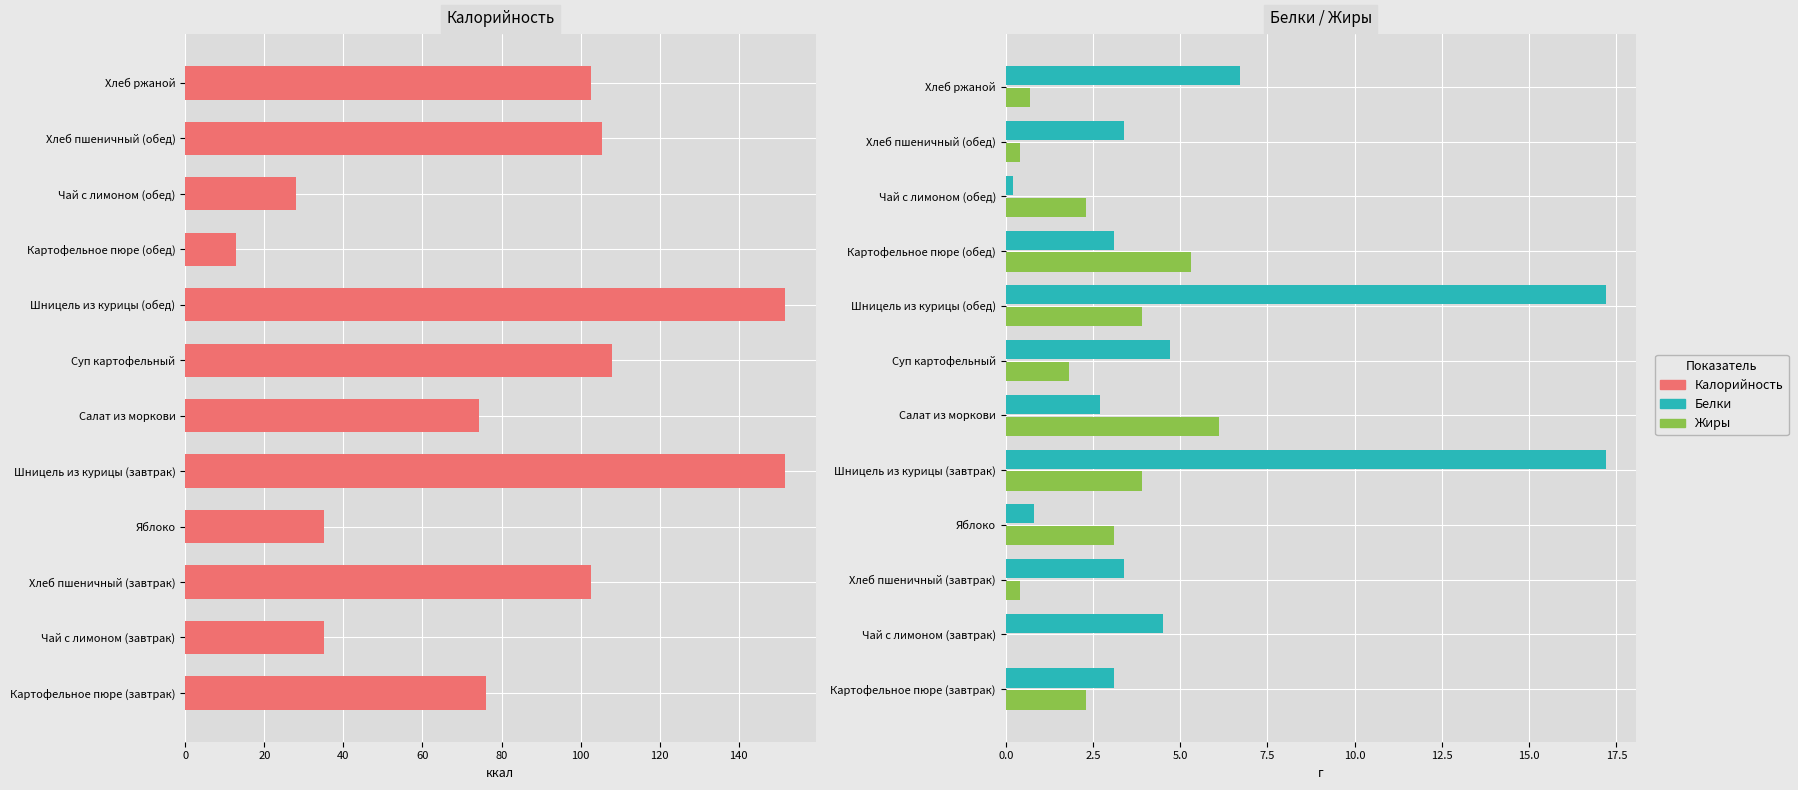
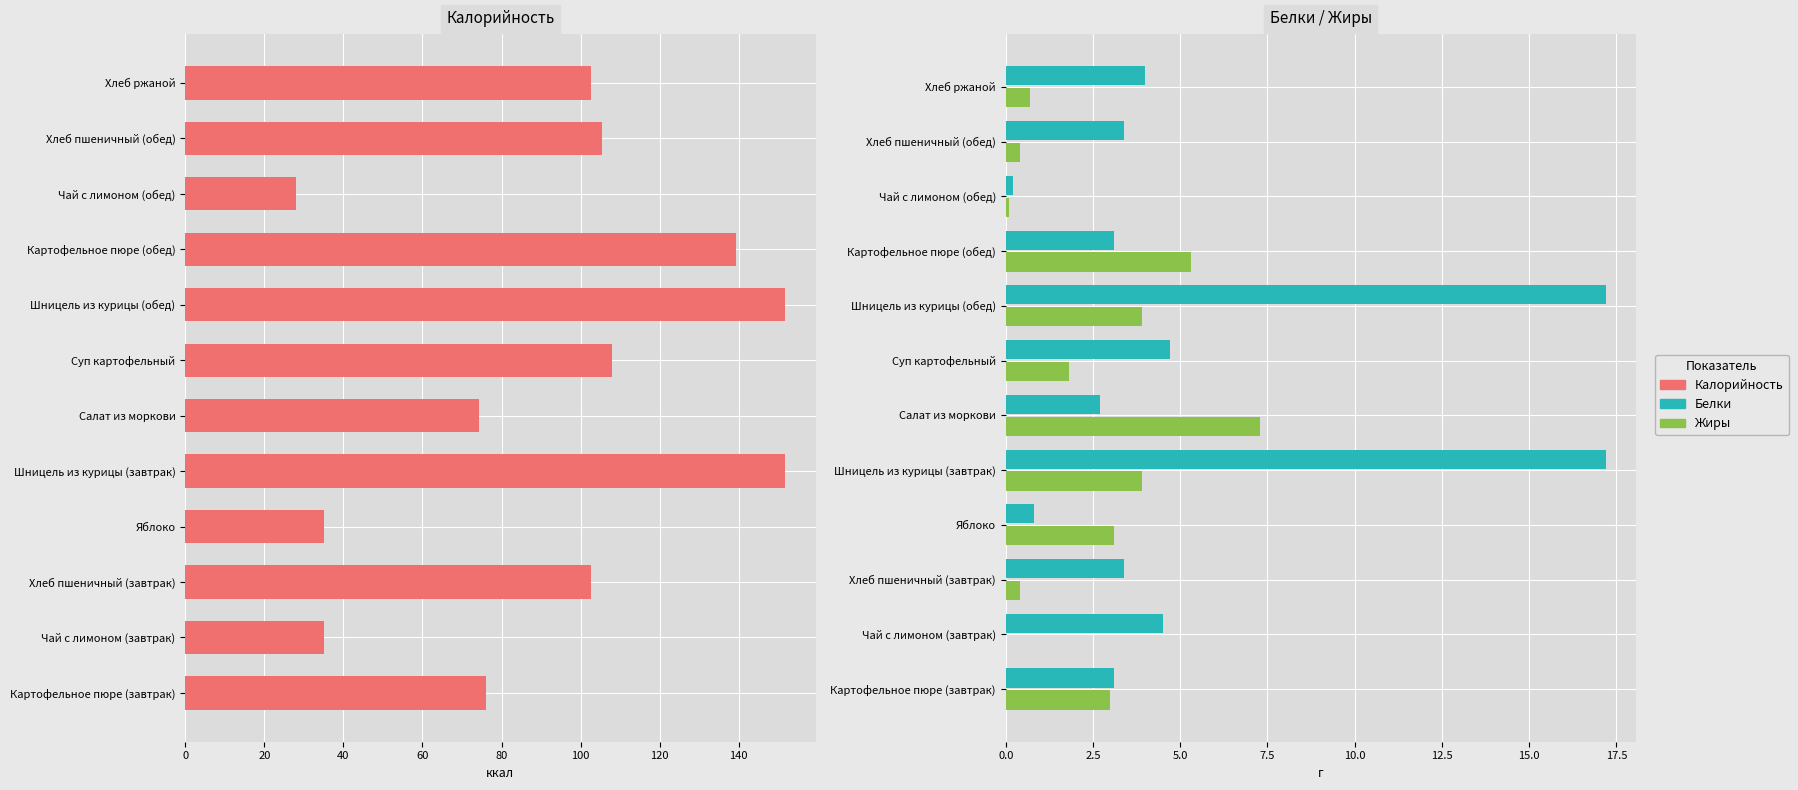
  {
    "Калорийность": {
      "Хлеб ржаной": 103,
      "Хлеб пшеничный (обед)": 106,
      "Чай с лимоном (обед)": 28,
-     "Картофельное пюре (обед)": 13,
+     "Картофельное пюре (обед)": 139,
      "Шницель из курицы (обед)": 152,
      "Суп картофельный": 108,
      "Салат из моркови": 74,
      "Шницель из курицы (завтрак)": 152,
      "Яблоко": 35,
      "Хлеб пшеничный (завтрак)": 103,
      "Чай с лимоном (завтрак)": 35,
      "Картофельное пюре (завтрак)": 76
    },
    "Белки / Жиры": {
      "Белки": {
-       "Хлеб ржаной": 6.7,
+       "Хлеб ржаной": 4.0,
        "Хлеб пшеничный (обед)": 3.4,
        "Чай с лимоном (обед)": 0.2,
        "Картофельное пюре (обед)": 3.1,
        "Шницель из курицы (обед)": 17.2,
        "Суп картофельный": 4.7,
        "Салат из моркови": 2.7,
        "Шницель из курицы (завтрак)": 17.2,
        "Яблоко": 0.8,
        "Хлеб пшеничный (завтрак)": 3.4,
        "Чай с лимоном (завтрак)": 4.5,
        "Картофельное пюре (завтрак)": 3.1
      },
      "Жиры": {
        "Хлеб ржаной": 0.7,
        "Хлеб пшеничный (обед)": 0.4,
-       "Чай с лимоном (обед)": 2.3,
+       "Чай с лимоном (обед)": 0.1,
        "Картофельное пюре (обед)": 5.3,
        "Шницель из курицы (обед)": 3.9,
        "Суп картофельный": 1.8,
-       "Салат из моркови": 6.1,
+       "Салат из моркови": 7.3,
        "Шницель из курицы (завтрак)": 3.9,
        "Яблоко": 3.1,
        "Хлеб пшеничный (завтрак)": 0.4,
        "Чай с лимоном (завтрак)": 0.0,
-       "Картофельное пюре (завтрак)": 2.3
+       "Картофельное пюре (завтрак)": 3.0
      }
    }
  }
